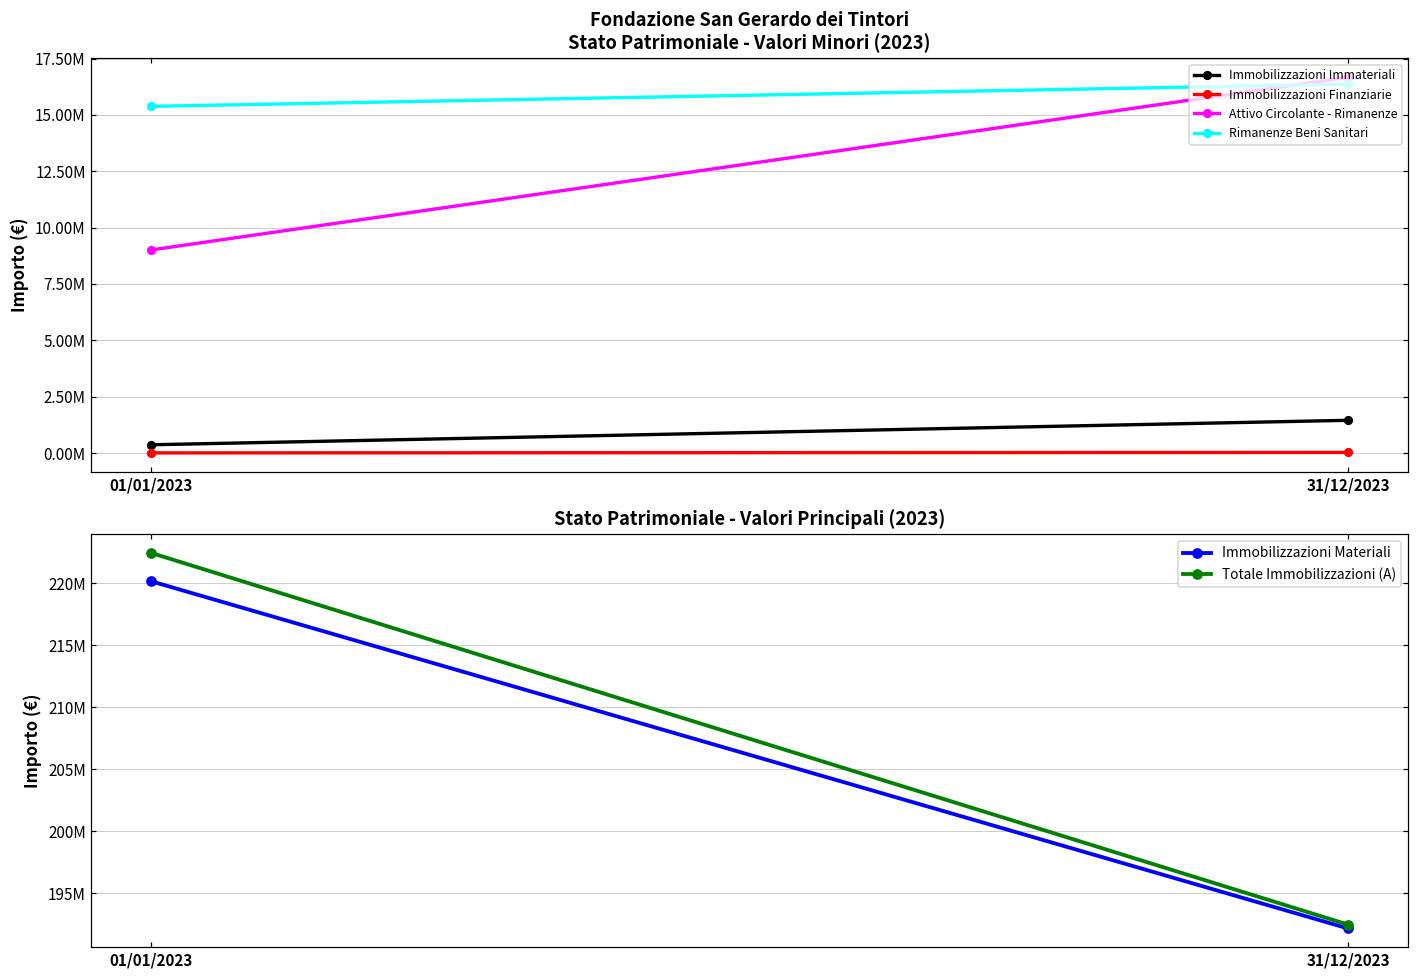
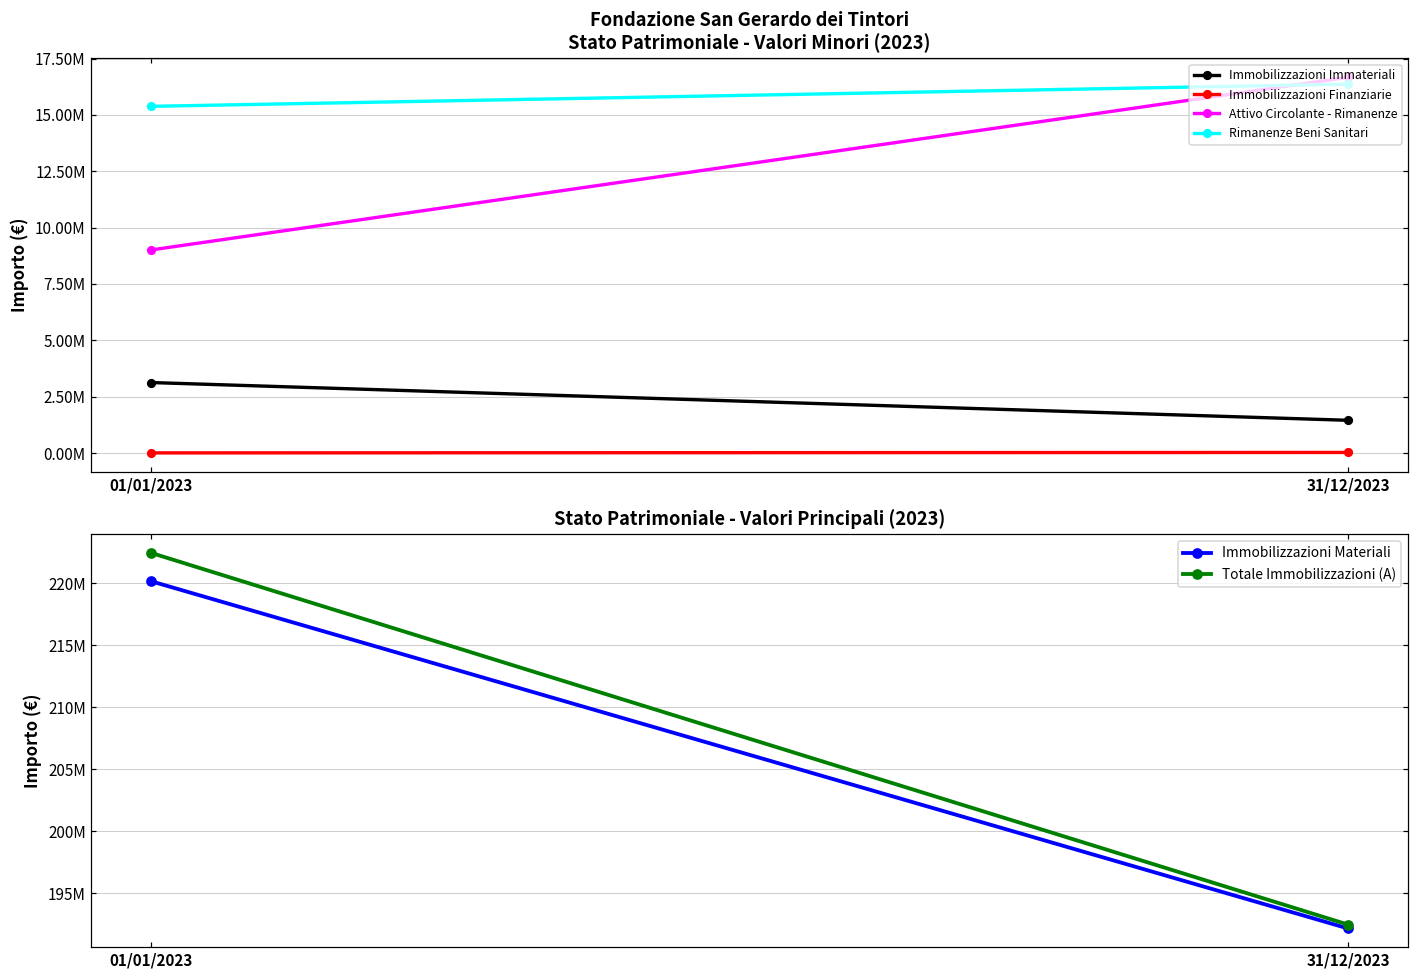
  {
    "Fondazione San Gerardo dei Tintori Stato Patrimoniale - Valori Minori (2023)": {
      "Immobilizzazioni Immateriali": {
-       "01/01/2023": 400000,
+       "01/01/2023": 3100000,
        "31/12/2023": 1500000
      },
      "Immobilizzazioni Finanziarie": {
        "01/01/2023": 0,
        "31/12/2023": 0
      },
      "Attivo Circolante - Rimanenze": {
        "01/01/2023": 9000000
      },
      "Rimanenze Beni Sanitari": {
        "01/01/2023": 15400000
      }
    },
    "Stato Patrimoniale - Valori Principali (2023)": {
      "Immobilizzazioni Materiali": {
        "01/01/2023": 220200000,
        "31/12/2023": 192200000
      },
      "Totale Immobilizzazioni (A)": {
        "01/01/2023": 222500000,
        "31/12/2023": 192500000
      }
    }
  }
